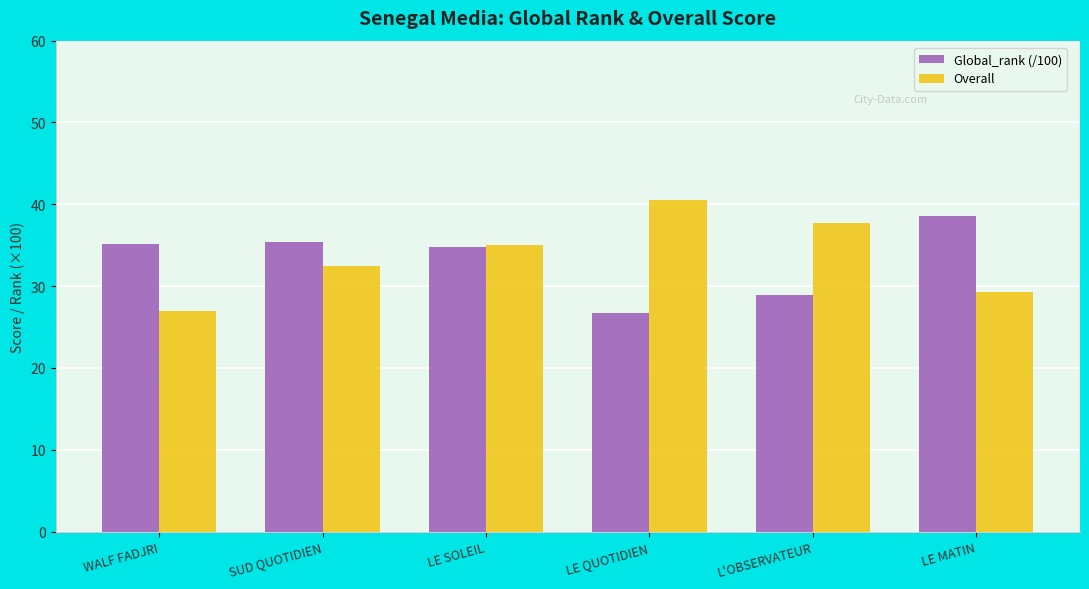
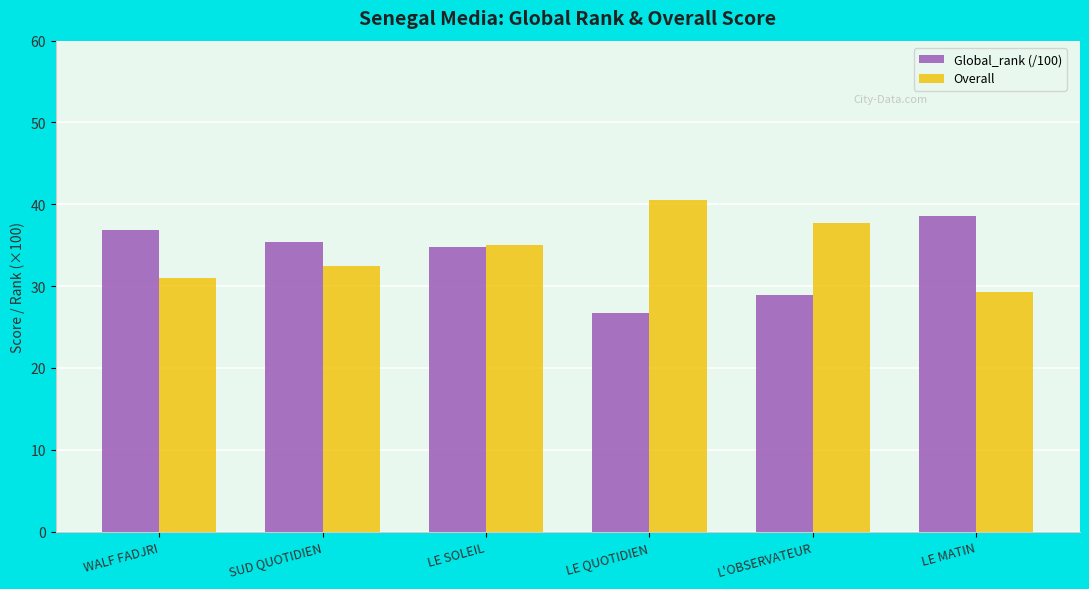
  {
    "Global_rank (/100)": {
-     "WALF FADJRI": 35,
+     "WALF FADJRI": 37,
      "SUD QUOTIDIEN": 35,
      "LE SOLEIL": 35,
      "LE QUOTIDIEN": 27,
      "L'OBSERVATEUR": 29,
      "LE MATIN": 39
    },
    "Overall": {
-     "WALF FADJRI": 27,
+     "WALF FADJRI": 31,
      "SUD QUOTIDIEN": 33,
      "LE SOLEIL": 35,
      "LE QUOTIDIEN": 41,
      "L'OBSERVATEUR": 38,
      "LE MATIN": 29
    }
  }
